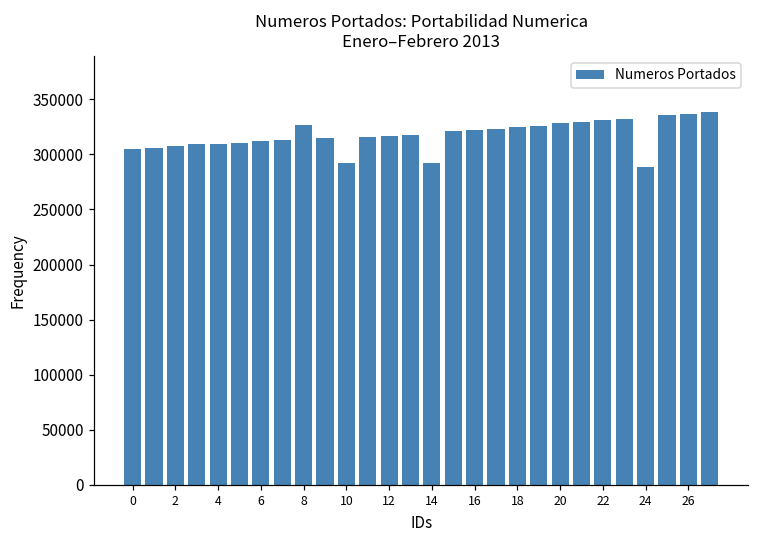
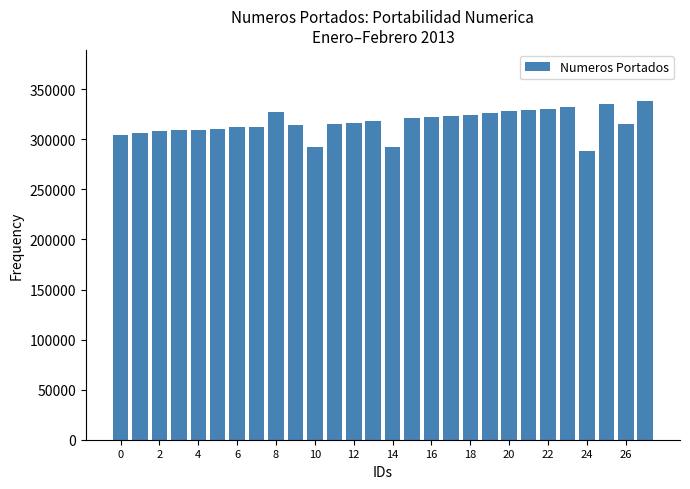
  {
    "0": 305000,
    "2": 308000,
    "4": 309000,
    "6": 312000,
    "8": 327000,
    "10": 292000,
    "12": 317000,
    "14": 293000,
    "16": 322000,
    "18": 325000,
    "20": 328000,
    "22": 331000,
    "24": 289000,
-   "26": 337000
+   "26": 316000
  }
